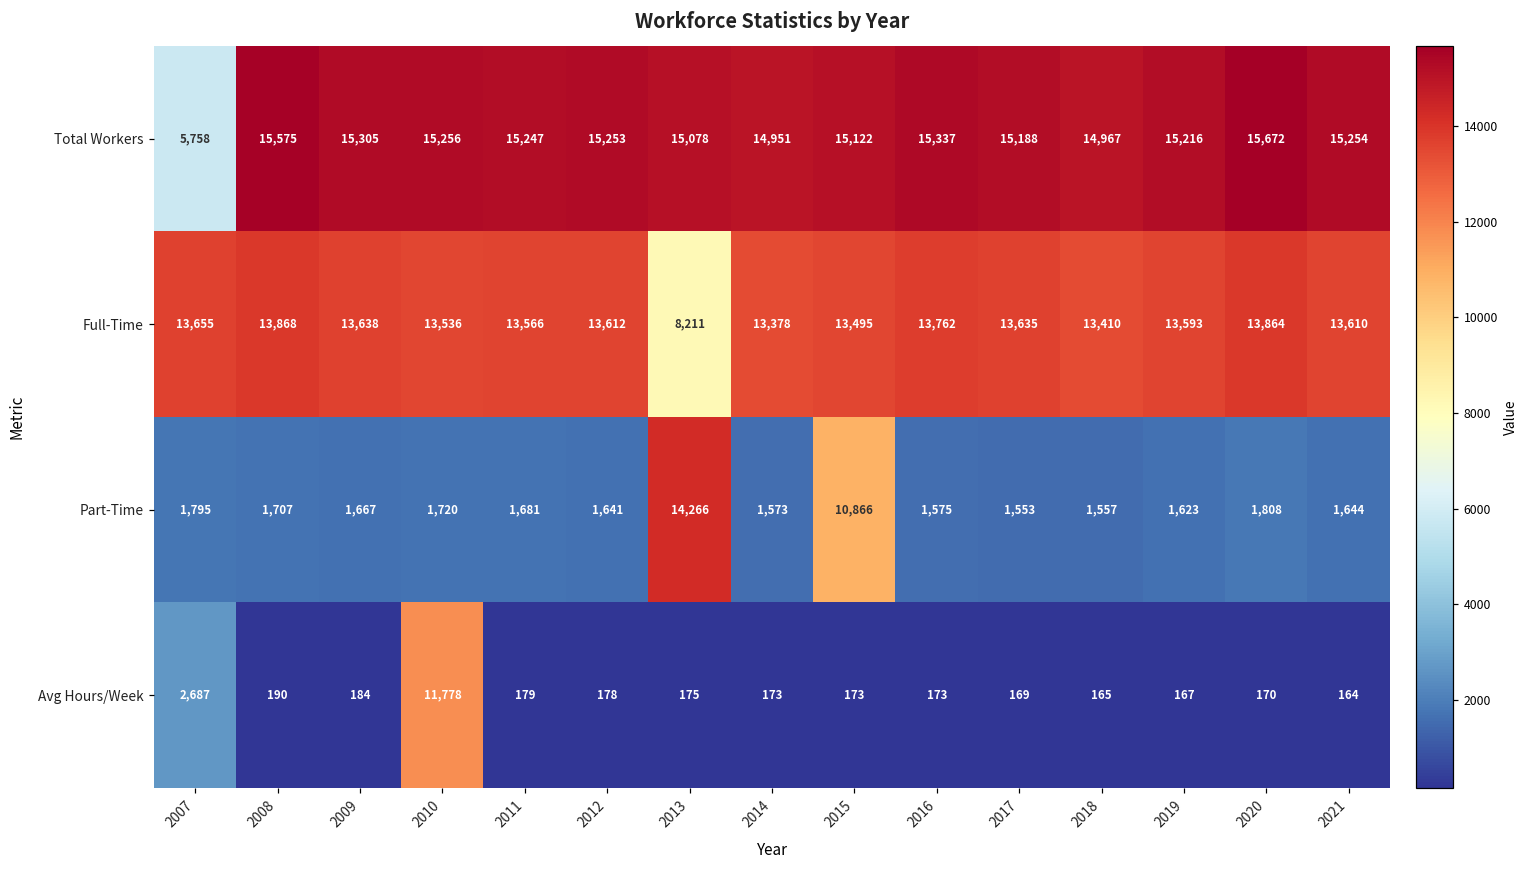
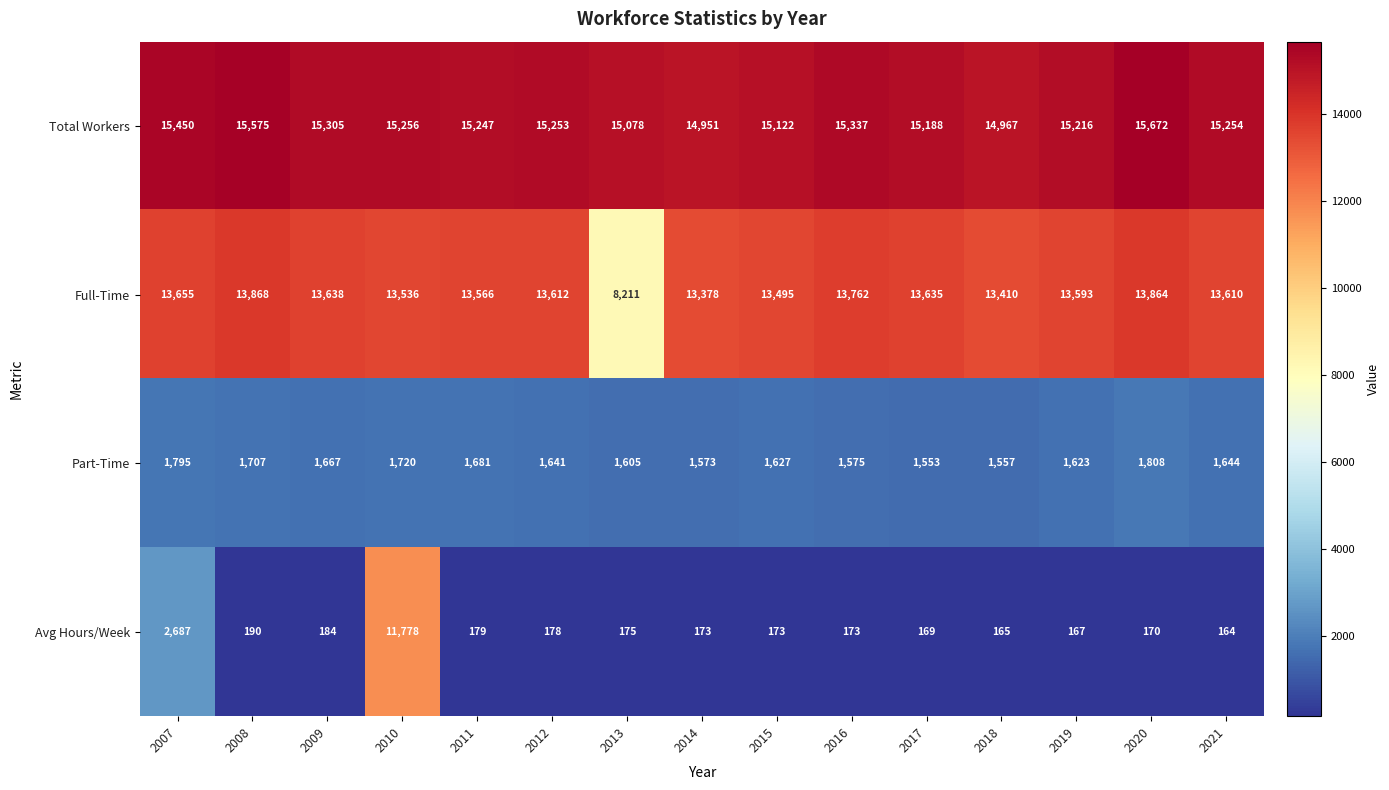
  {
    "Total Workers": {
-     "2007": "5,758",
+     "2007": "15,450",
      "2008": "15,575",
      "2009": "15,305",
      "2010": "15,256",
      "2011": "15,247",
      "2012": "15,253",
      "2013": "15,078",
      "2014": "14,951",
      "2015": "15,122",
      "2016": "15,337",
      "2017": "15,188",
      "2018": "14,967",
      "2019": "15,216",
      "2020": "15,672",
      "2021": "15,254"
    },
    "Full-Time": {
      "2007": "13,655",
      "2008": "13,868",
      "2009": "13,638",
      "2010": "13,536",
      "2011": "13,566",
      "2012": "13,612",
      "2013": "8,211",
      "2014": "13,378",
      "2015": "13,495",
      "2016": "13,762",
      "2017": "13,635",
      "2018": "13,410",
      "2019": "13,593",
      "2020": "13,864",
      "2021": "13,610"
    },
    "Part-Time": {
      "2007": "1,795",
      "2008": "1,707",
      "2009": "1,667",
      "2010": "1,720",
      "2011": "1,681",
      "2012": "1,641",
-     "2013": "14,266",
+     "2013": "1,605",
      "2014": "1,573",
-     "2015": "10,866",
+     "2015": "1,627",
      "2016": "1,575",
      "2017": "1,553",
      "2018": "1,557",
      "2019": "1,623",
      "2020": "1,808",
      "2021": "1,644"
    },
    "Avg Hours/Week": {
      "2007": "2,687",
      "2008": "190",
      "2009": "184",
      "2010": "11,778",
      "2011": "179",
      "2012": "178",
      "2013": "175",
      "2014": "173",
      "2015": "173",
      "2016": "173",
      "2017": "169",
      "2018": "165",
      "2019": "167",
      "2020": "170",
      "2021": "164"
    }
  }
